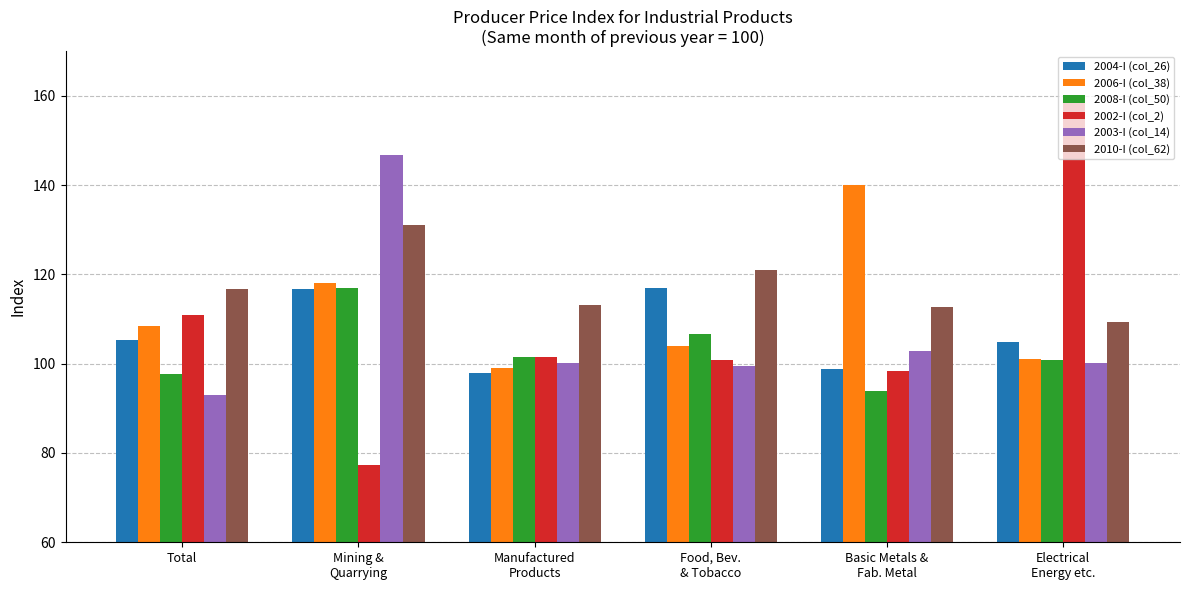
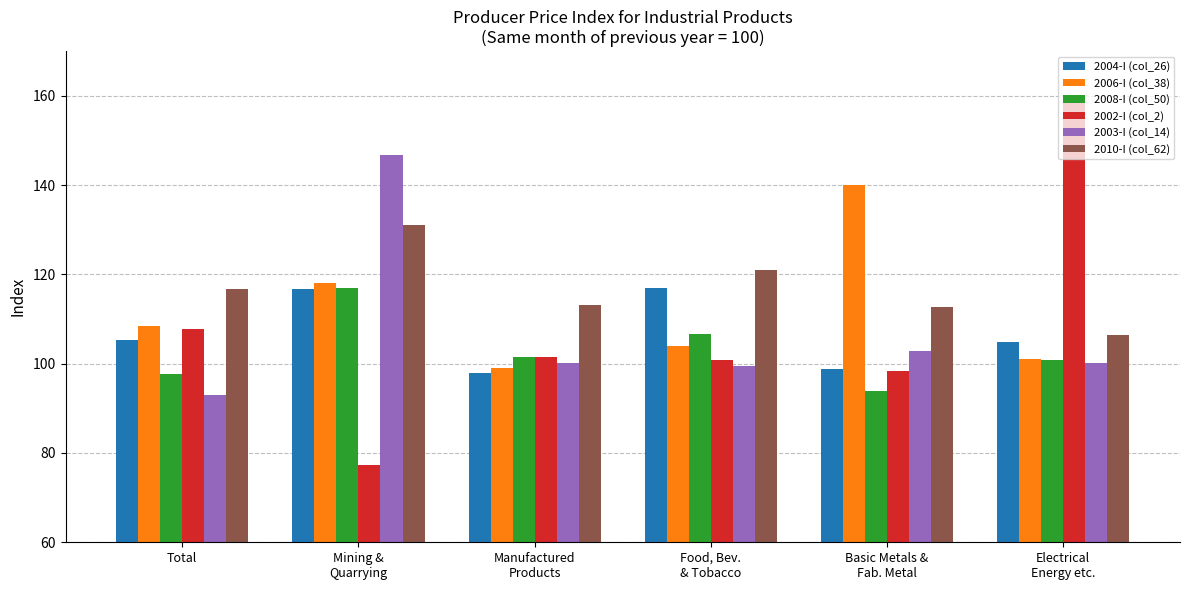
  {
    "2004-I (col_26)": {
      "Total": 105,
      "Mining & Quarrying": 117,
      "Manufactured Products": 98,
      "Food, Bev. & Tobacco": 117,
      "Basic Metals & Fab. Metal": 99,
      "Electrical Energy etc.": 105
    },
    "2006-I (col_38)": {
      "Total": 108,
      "Mining & Quarrying": 118,
      "Manufactured Products": 99,
      "Food, Bev. & Tobacco": 104,
      "Basic Metals & Fab. Metal": 140,
      "Electrical Energy etc.": 101
    },
    "2008-I (col_50)": {
      "Total": 98,
      "Mining & Quarrying": 117,
      "Manufactured Products": 102,
      "Food, Bev. & Tobacco": 107,
      "Basic Metals & Fab. Metal": 94,
      "Electrical Energy etc.": 101
    },
    "2002-I (col_2)": {
-     "Total": 111,
+     "Total": 108,
      "Mining & Quarrying": 77,
      "Manufactured Products": 101,
      "Food, Bev. & Tobacco": 101,
      "Basic Metals & Fab. Metal": 98
    },
    "2003-I (col_14)": {
      "Total": 93,
      "Mining & Quarrying": 147,
      "Manufactured Products": 100,
      "Food, Bev. & Tobacco": 99,
      "Basic Metals & Fab. Metal": 103,
      "Electrical Energy etc.": 100
    },
    "2010-I (col_62)": {
      "Total": 117,
      "Mining & Quarrying": 131,
      "Manufactured Products": 113,
      "Food, Bev. & Tobacco": 121,
      "Basic Metals & Fab. Metal": 113,
-     "Electrical Energy etc.": 109
+     "Electrical Energy etc.": 106
    }
  }
